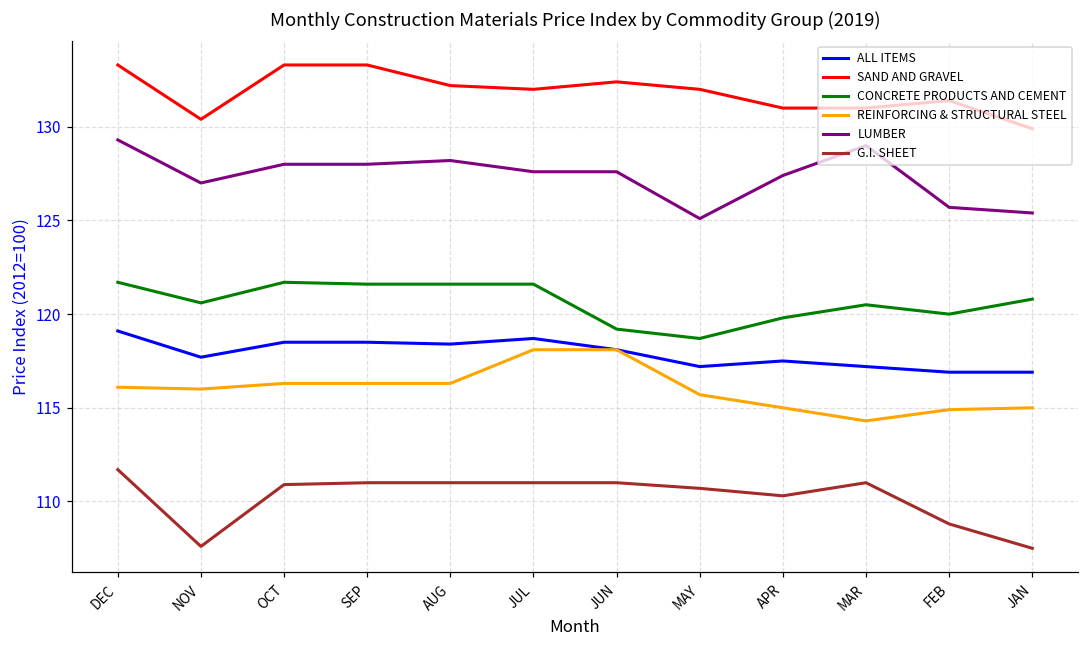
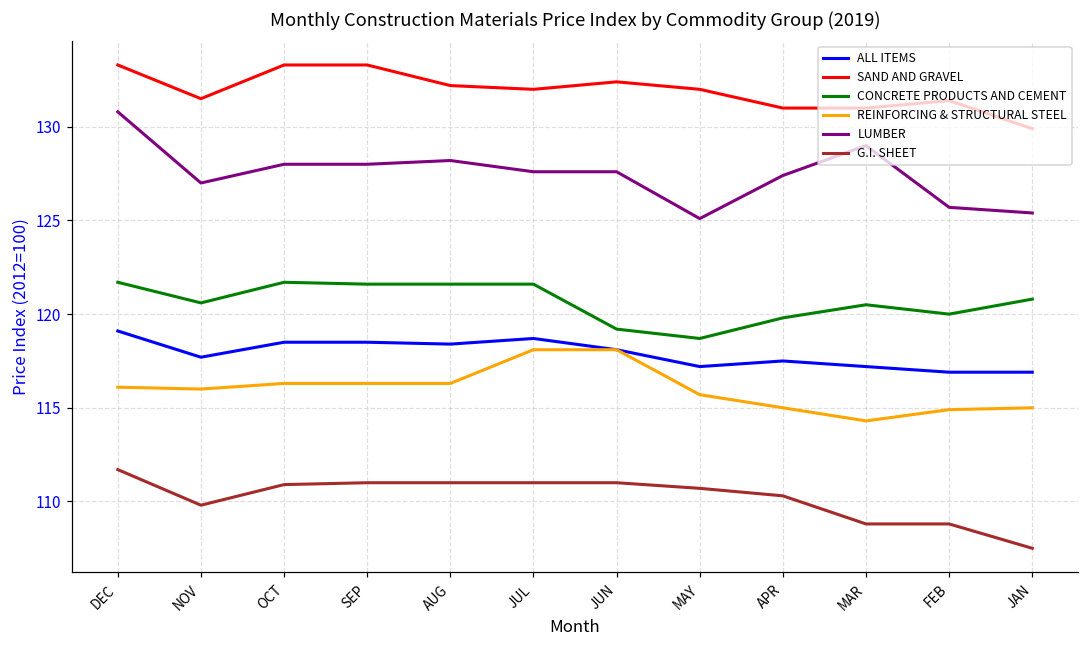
  {
    "ALL ITEMS": {
      "DEC": 119.1,
      "NOV": 117.7,
      "OCT": 118.5,
      "SEP": 118.5,
      "AUG": 118.4,
      "JUL": 118.7,
      "MAY": 117.2,
      "APR": 117.5,
      "MAR": 117.2,
      "FEB": 116.9,
      "JAN": 116.9
    },
    "SAND AND GRAVEL": {
      "DEC": 133.3,
-     "NOV": 130.4,
+     "NOV": 131.5,
      "OCT": 133.3,
      "SEP": 133.3,
      "AUG": 132.2,
      "JUL": 132.0,
      "JUN": 132.4,
      "MAY": 132.0,
      "APR": 131.0
    },
    "CONCRETE PRODUCTS AND CEMENT": {
      "DEC": 121.7,
      "NOV": 120.6,
      "OCT": 121.7,
      "SEP": 121.6,
      "AUG": 121.6,
      "JUL": 121.6,
      "JUN": 119.2,
      "MAY": 118.7,
      "APR": 119.8,
      "MAR": 120.5,
      "FEB": 120.0,
      "JAN": 120.8
    },
    "REINFORCING & STRUCTURAL STEEL": {
      "DEC": 116.1,
      "NOV": 116.0,
      "OCT": 116.3,
      "SEP": 116.3,
      "AUG": 116.3,
      "JUL": 118.1,
      "MAY": 115.7,
      "APR": 115.0,
      "MAR": 114.3,
      "FEB": 114.9,
      "JAN": 115.0
    },
    "LUMBER": {
-     "DEC": 129.3,
+     "DEC": 130.8,
      "NOV": 127.0,
      "OCT": 128.0,
      "SEP": 128.0,
      "AUG": 128.2,
      "JUL": 127.6,
      "JUN": 127.6,
      "MAY": 125.1,
      "APR": 127.4,
      "FEB": 125.7,
      "JAN": 125.4
    },
    "G.I. SHEET": {
      "DEC": 111.7,
-     "NOV": 107.6,
+     "NOV": 109.8,
      "OCT": 110.9,
      "SEP": 111.0,
      "AUG": 111.0,
      "JUL": 111.0,
      "JUN": 111.0,
      "MAY": 110.7,
      "APR": 110.3,
-     "MAR": 111.0,
+     "MAR": 108.8,
      "FEB": 108.8,
      "JAN": 107.5
    }
  }
